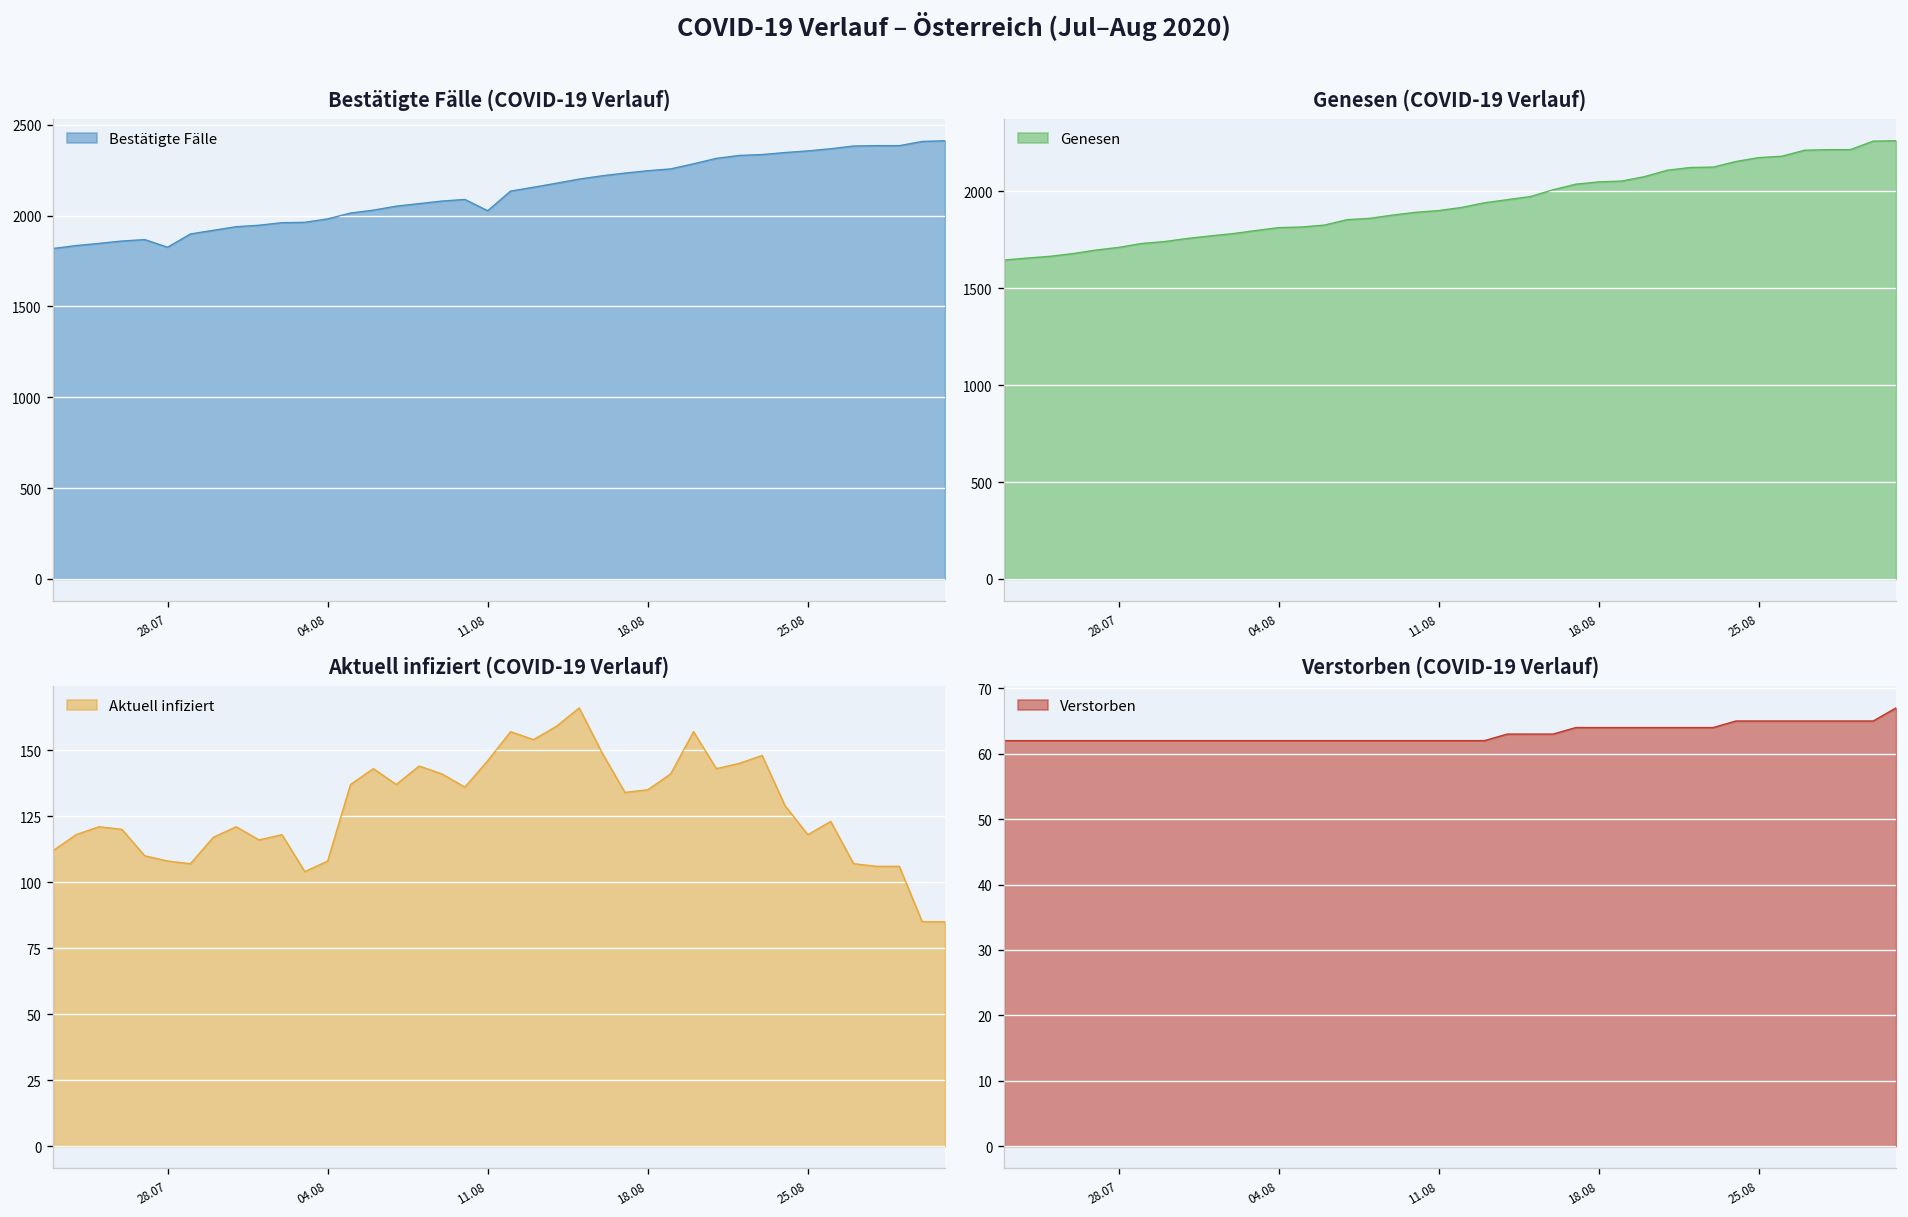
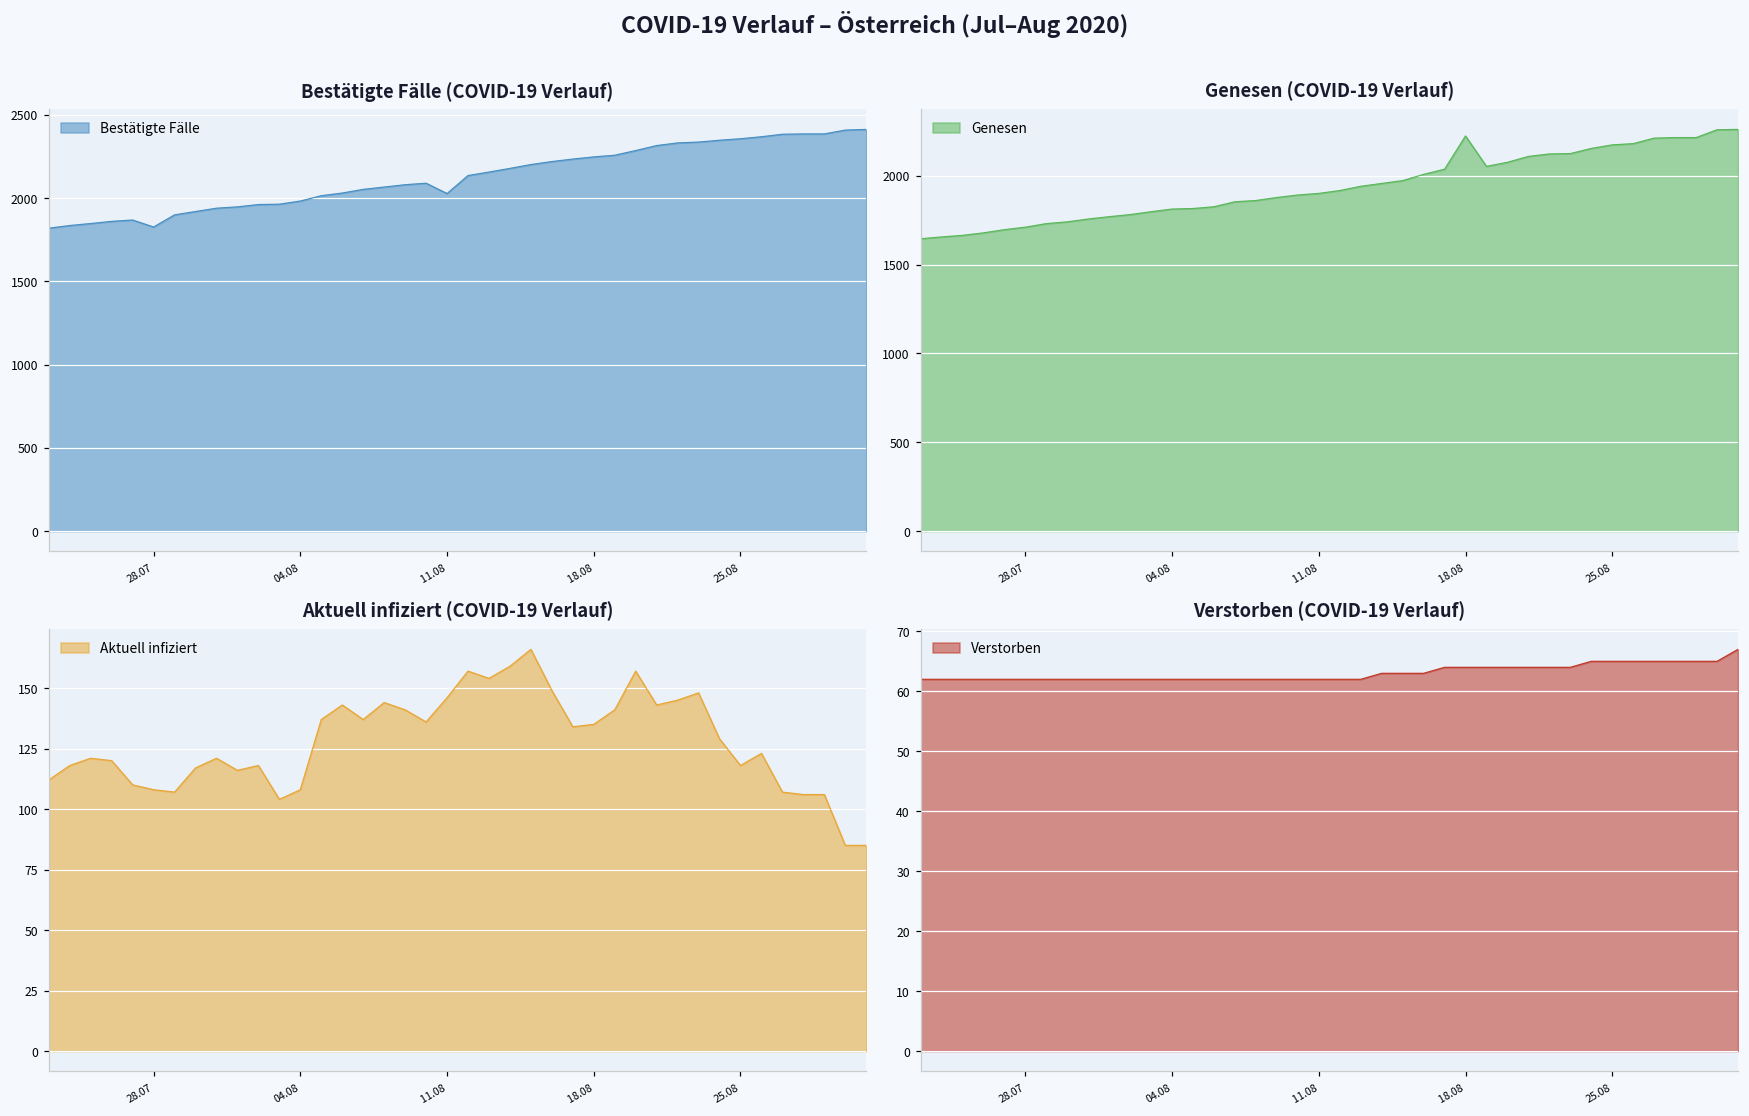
  {
    "Bestätigte Fälle (COVID-19 Verlauf)": {
      "28.07": 1830,
      "04.08": 1980,
      "11.08": 2030,
      "18.08": 2250,
      "25.08": 2360
    },
    "Genesen (COVID-19 Verlauf)": {
      "28.07": 1710,
      "04.08": 1810,
      "11.08": 1900,
-     "18.08": 2050,
+     "18.08": 2220,
      "25.08": 2170
    },
    "Aktuell infiziert (COVID-19 Verlauf)": {
      "28.07": 108,
      "04.08": 108,
      "11.08": 146,
      "18.08": 135,
      "25.08": 118
    },
    "Verstorben (COVID-19 Verlauf)": {
      "28.07": 62,
      "04.08": 62,
      "11.08": 62,
      "18.08": 64,
      "25.08": 65
    }
  }
